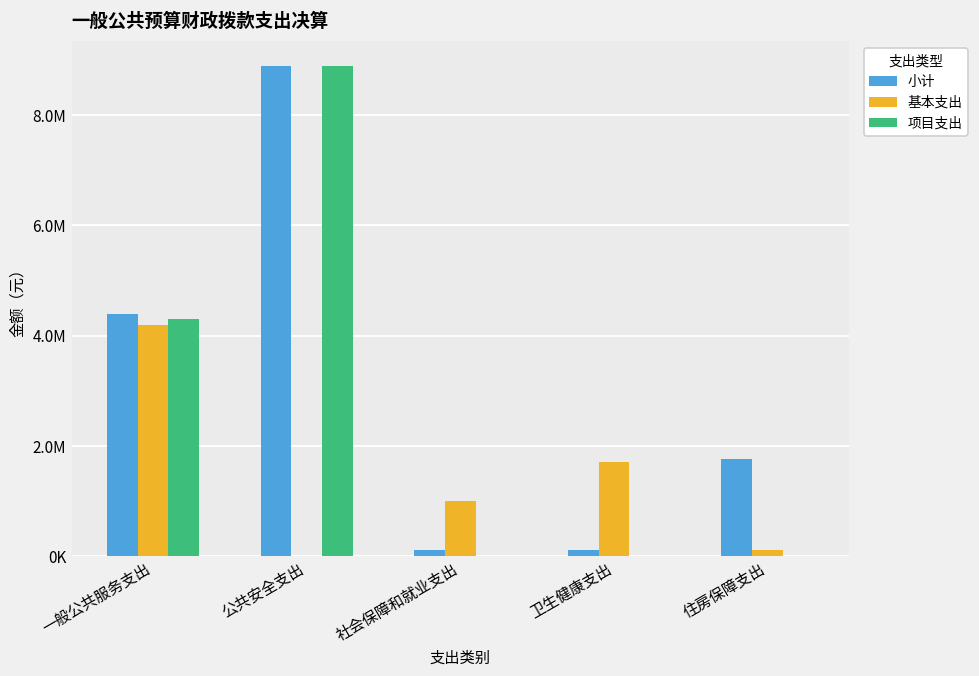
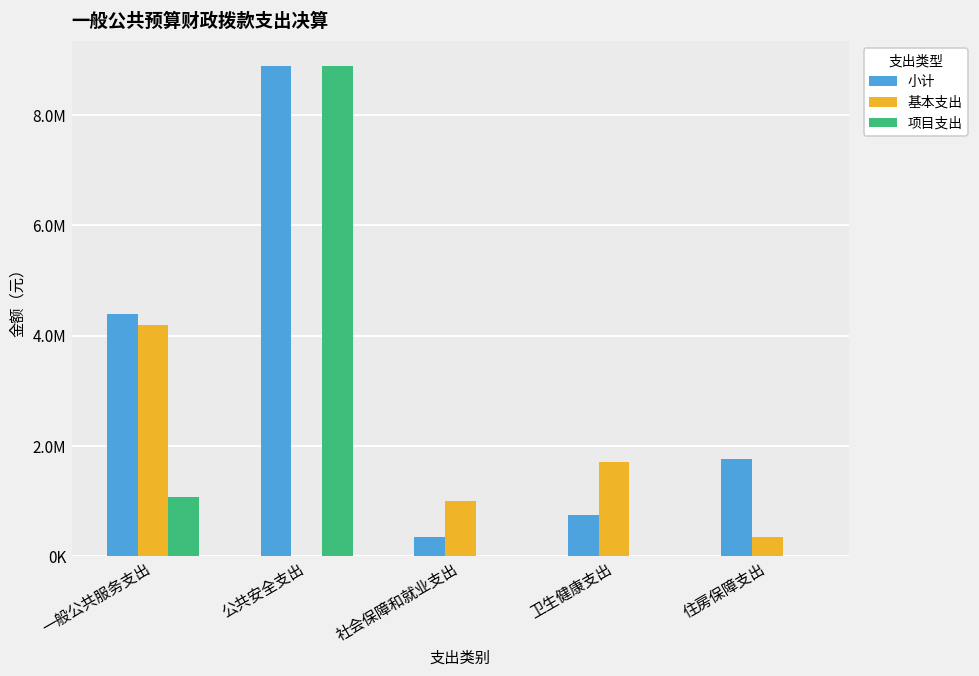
  {
    "小计": {
      "一般公共服务支出": 4400000,
      "公共安全支出": 8900000,
-     "社会保障和就业支出": 100000,
-     "卫生健康支出": 100000,
+     "社会保障和就业支出": 300000,
+     "卫生健康支出": 700000,
      "住房保障支出": 1800000
    },
    "基本支出": {
      "一般公共服务支出": 4200000,
      "公共安全支出": 0,
      "社会保障和就业支出": 1000000,
      "卫生健康支出": 1700000,
-     "住房保障支出": 100000
+     "住房保障支出": 300000
    },
    "项目支出": {
-     "一般公共服务支出": 4300000,
+     "一般公共服务支出": 1100000,
      "公共安全支出": 8900000,
      "社会保障和就业支出": 0,
      "卫生健康支出": 0,
      "住房保障支出": 0
    }
  }
